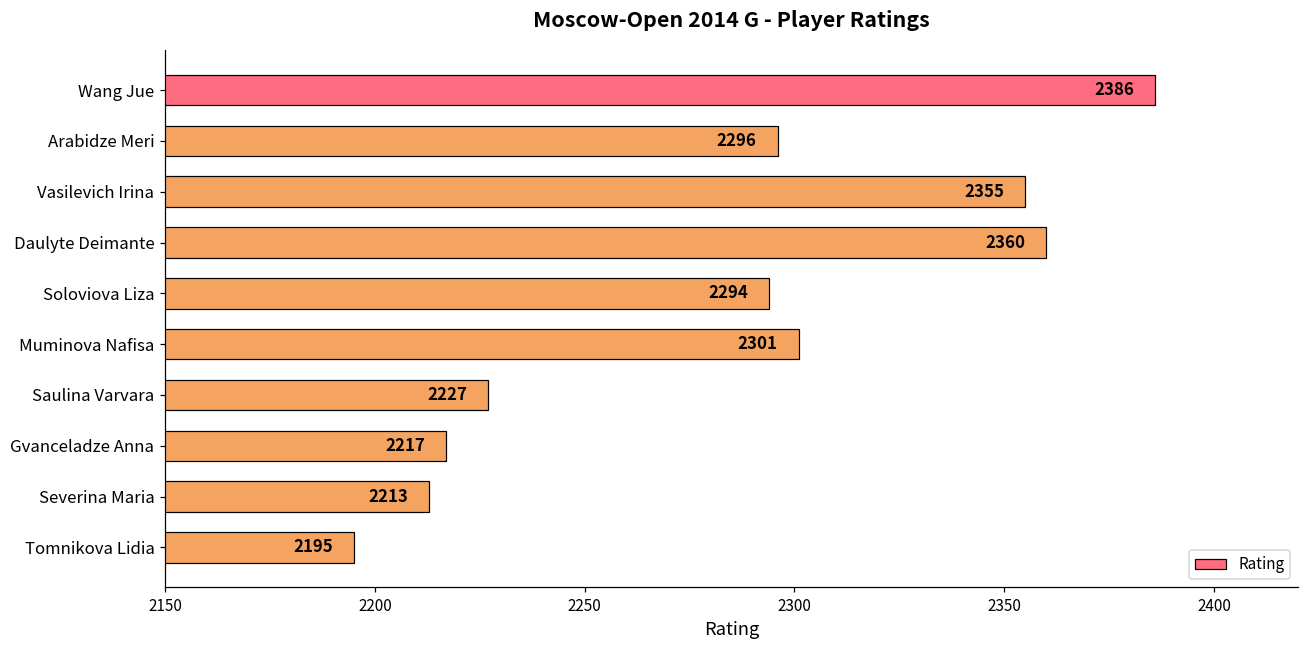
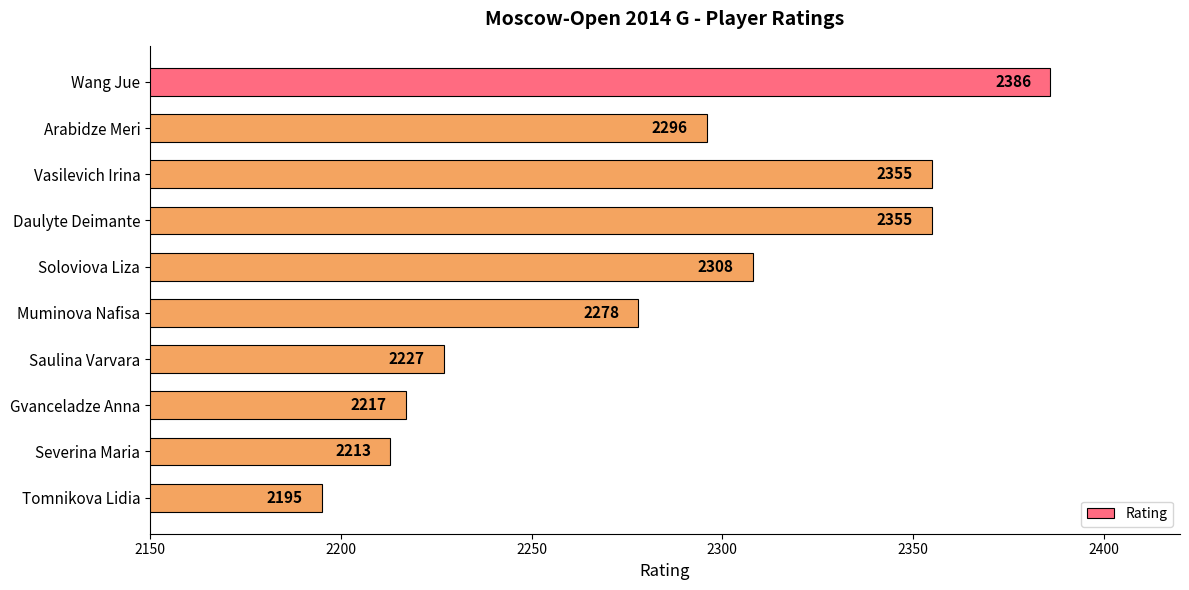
  {
    "Wang Jue": 2386,
    "Arabidze Meri": 2296,
    "Vasilevich Irina": 2355,
-   "Daulyte Deimante": 2360,
-   "Soloviova Liza": 2294,
-   "Muminova Nafisa": 2301,
+   "Daulyte Deimante": 2355,
+   "Soloviova Liza": 2308,
+   "Muminova Nafisa": 2278,
    "Saulina Varvara": 2227,
    "Gvanceladze Anna": 2217,
    "Severina Maria": 2213,
    "Tomnikova Lidia": 2195
  }
